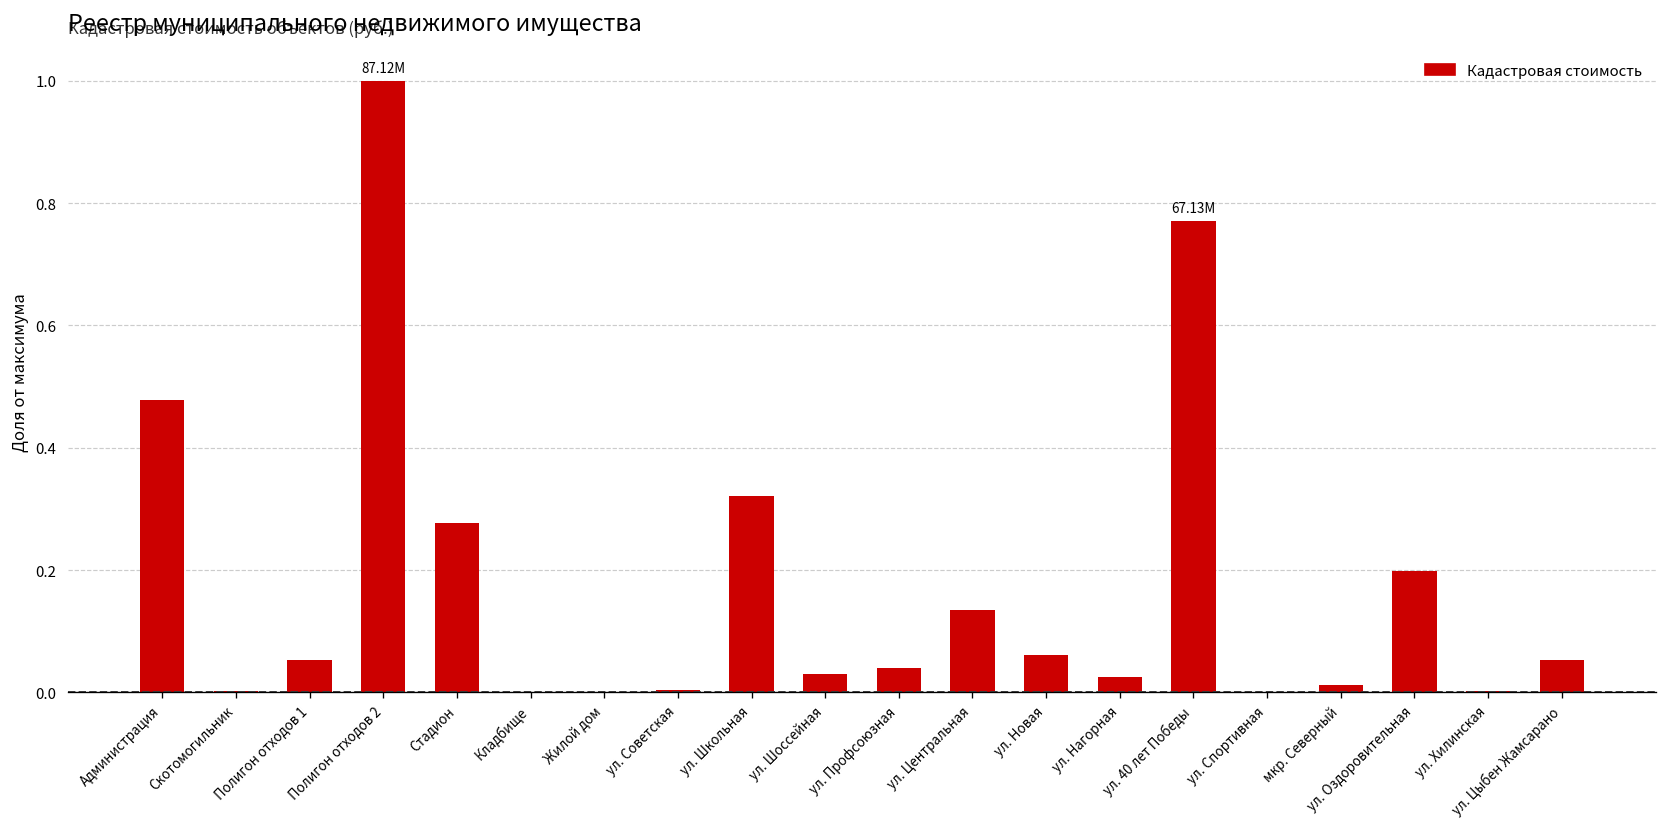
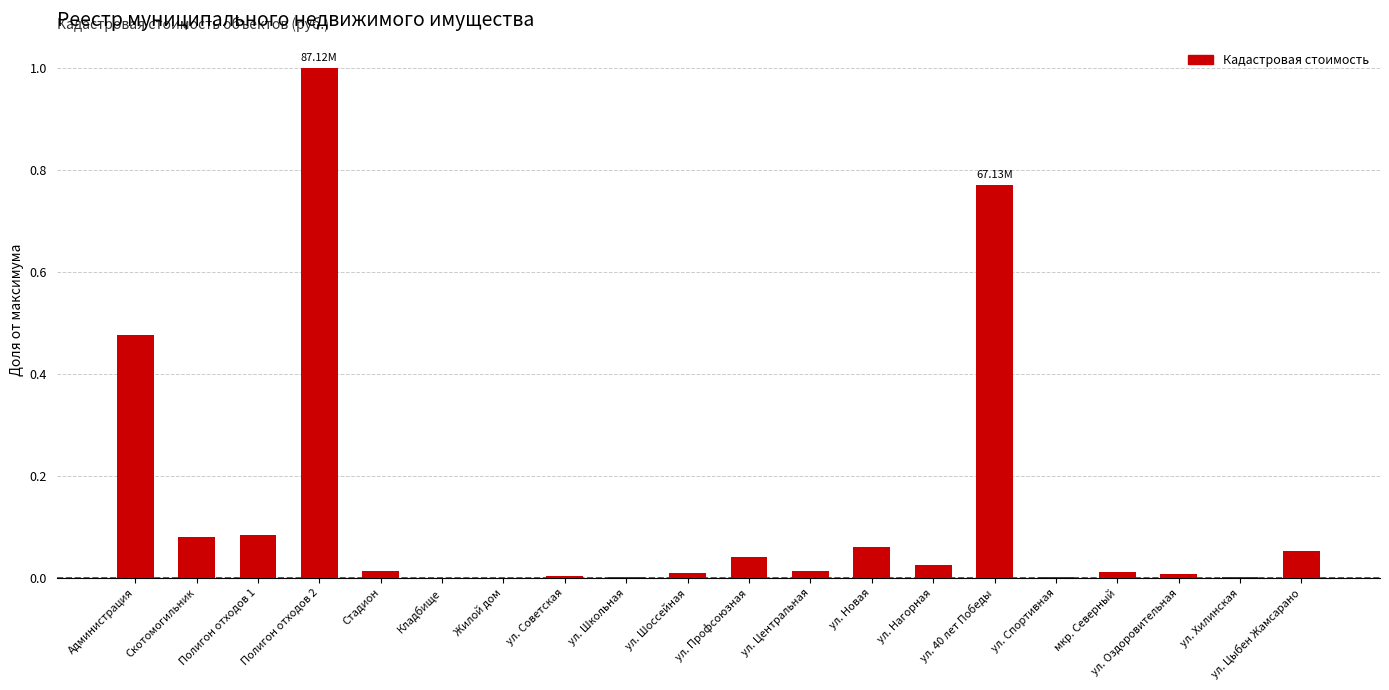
  {
    "Администрация": 0.48,
-   "Скотомогильник": 0.00,
-   "Полигон отходов 1": 0.05,
-   "Стадион": 0.28,
-   "ул. Школьная": 0.32,
-   "ул. Шоссейная": 0.03,
+   "Скотомогильник": 0.08,
+   "Полигон отходов 1": 0.08,
+   "Стадион": 0.01,
+   "ул. Школьная": 0.00,
+   "ул. Шоссейная": 0.01,
    "ул. Профсоюзная": 0.04,
-   "ул. Центральная": 0.13,
+   "ул. Центральная": 0.01,
    "ул. Новая": 0.06,
    "ул. Нагорная": 0.02,
    "мкр. Северный": 0.01,
-   "ул. Оздоровительная": 0.20,
+   "ул. Оздоровительная": 0.01,
    "ул. Цыбен Жамсарано": 0.05
  }
